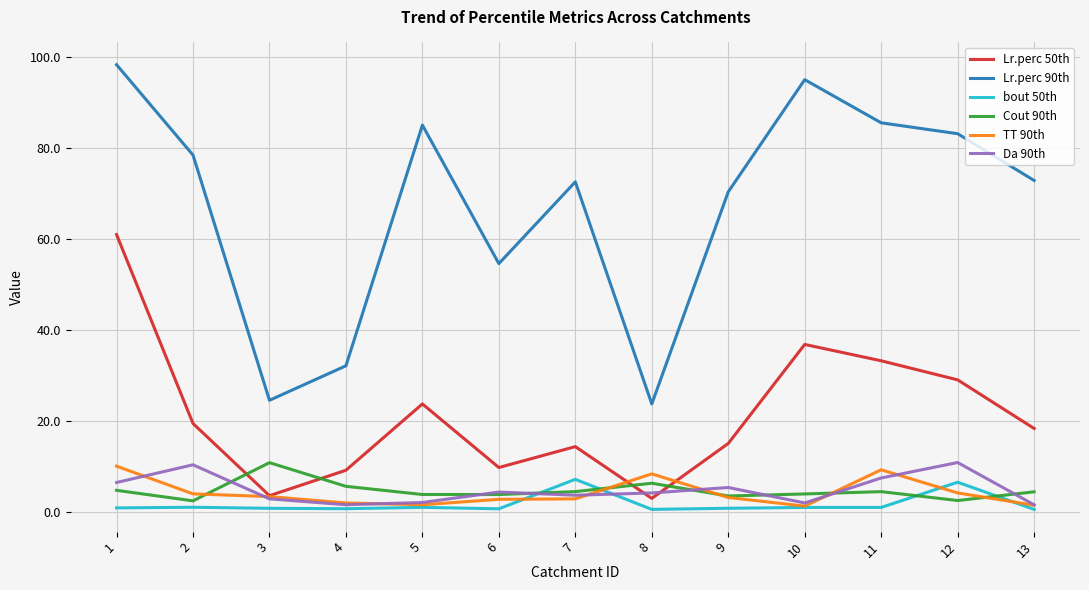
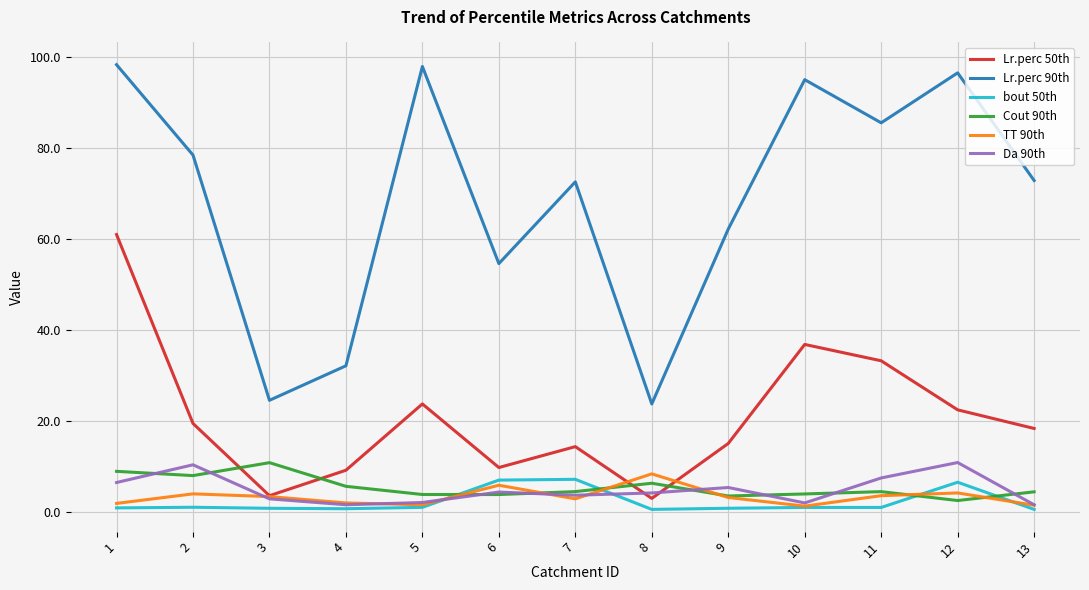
  {
    "Lr.perc 50th": {
      "1": 61,
      "2": 19,
      "4": 9,
      "5": 24,
      "6": 10,
      "7": 14,
      "8": 3,
      "9": 15,
      "10": 37,
      "11": 33,
-     "12": 29,
+     "12": 22,
      "13": 18
    },
    "Lr.perc 90th": {
      "1": 98,
      "2": 79,
      "3": 25,
      "4": 32,
-     "5": 85,
+     "5": 98,
      "6": 55,
      "7": 73,
      "8": 24,
-     "9": 70,
+     "9": 62,
      "10": 95,
      "11": 86,
-     "12": 83,
+     "12": 97,
      "13": 73
    },
    "bout 50th": {
      "1": 1,
      "2": 1,
      "3": 1,
      "4": 1,
      "5": 1,
-     "6": 1,
+     "6": 7,
      "7": 7,
      "8": 0,
      "9": 1,
      "11": 1,
      "12": 6,
      "13": 0
    },
    "Cout 90th": {
-     "1": 5,
-     "2": 2,
+     "1": 9,
+     "2": 8,
      "3": 11,
      "4": 6,
      "5": 4,
      "7": 4,
      "8": 6,
      "10": 4,
      "11": 4,
      "12": 2,
      "13": 4
    },
    "TT 90th": {
-     "1": 10,
+     "1": 2,
      "2": 4,
-     "6": 3,
+     "6": 6,
      "7": 3,
      "8": 8,
-     "11": 9,
+     "11": 4,
      "12": 4
    },
    "Da 90th": {
      "1": 6,
      "2": 10,
      "7": 4,
      "8": 4,
      "9": 5,
      "10": 2,
      "11": 7,
      "12": 11
    }
  }
